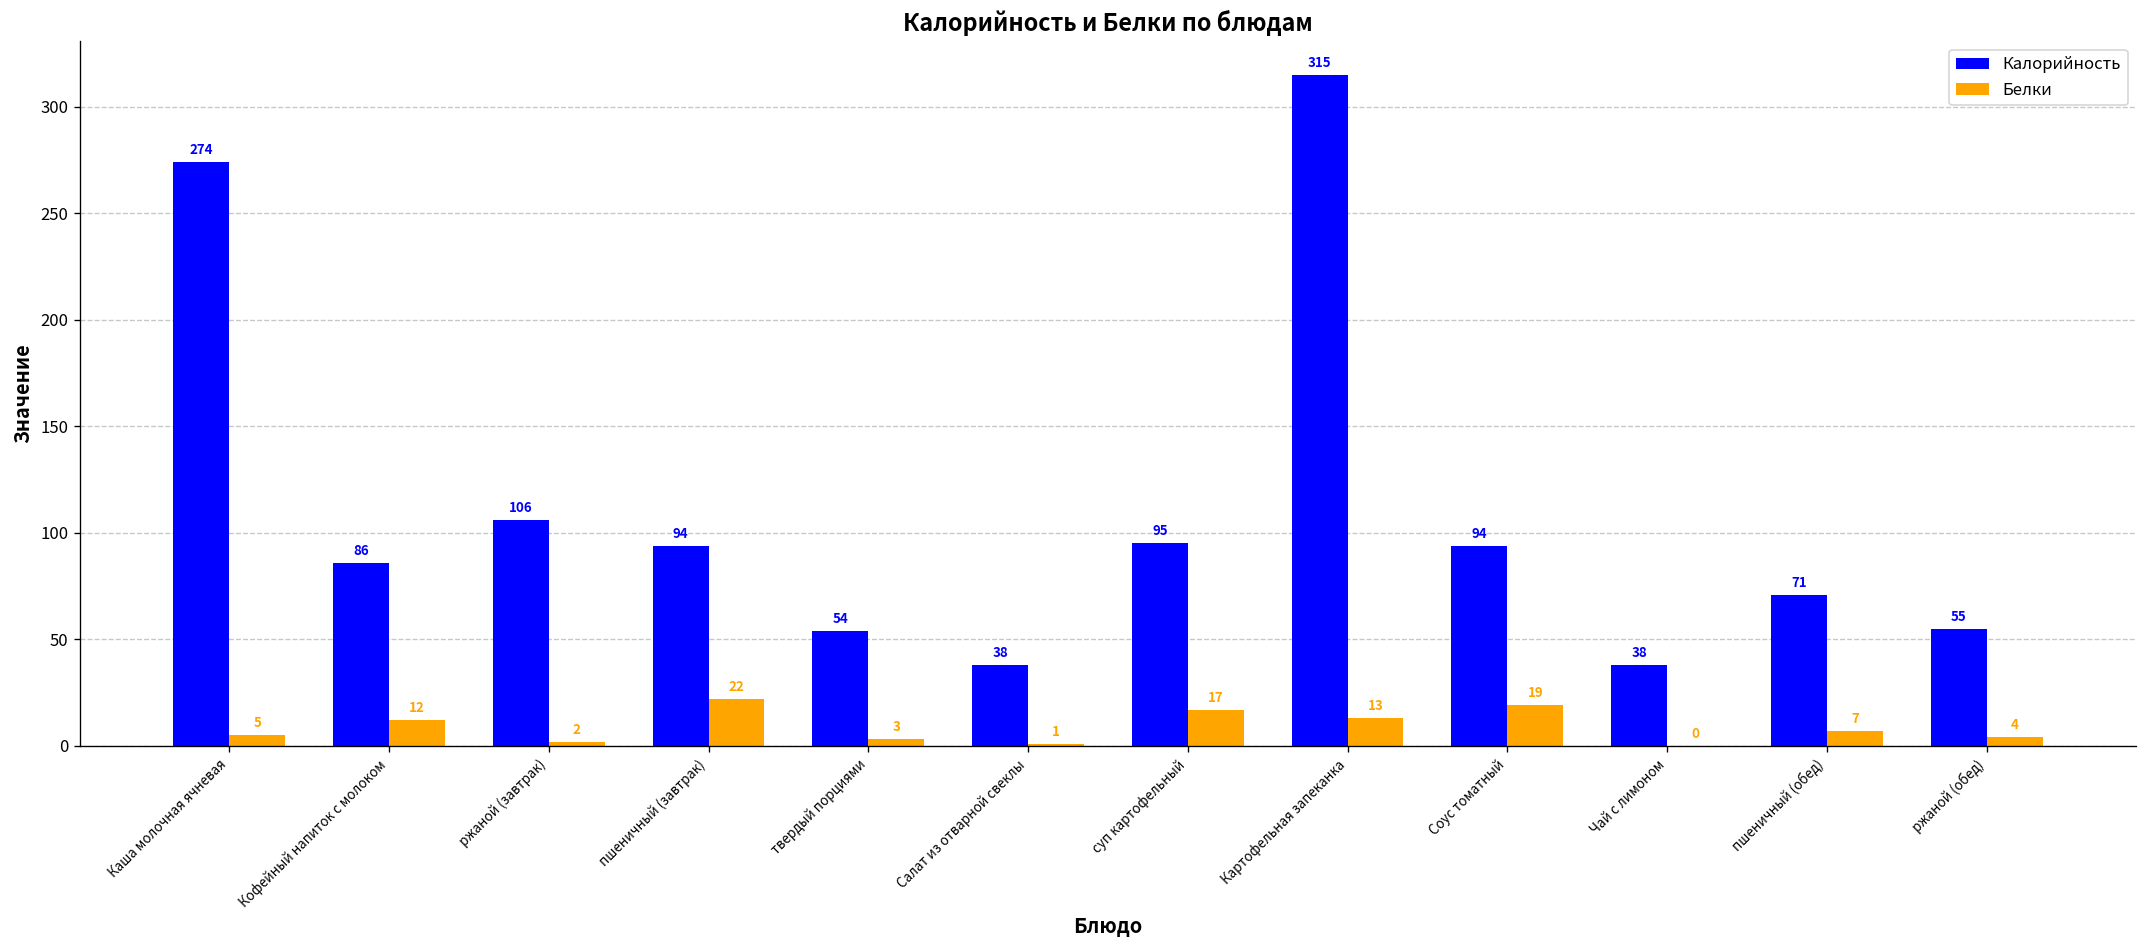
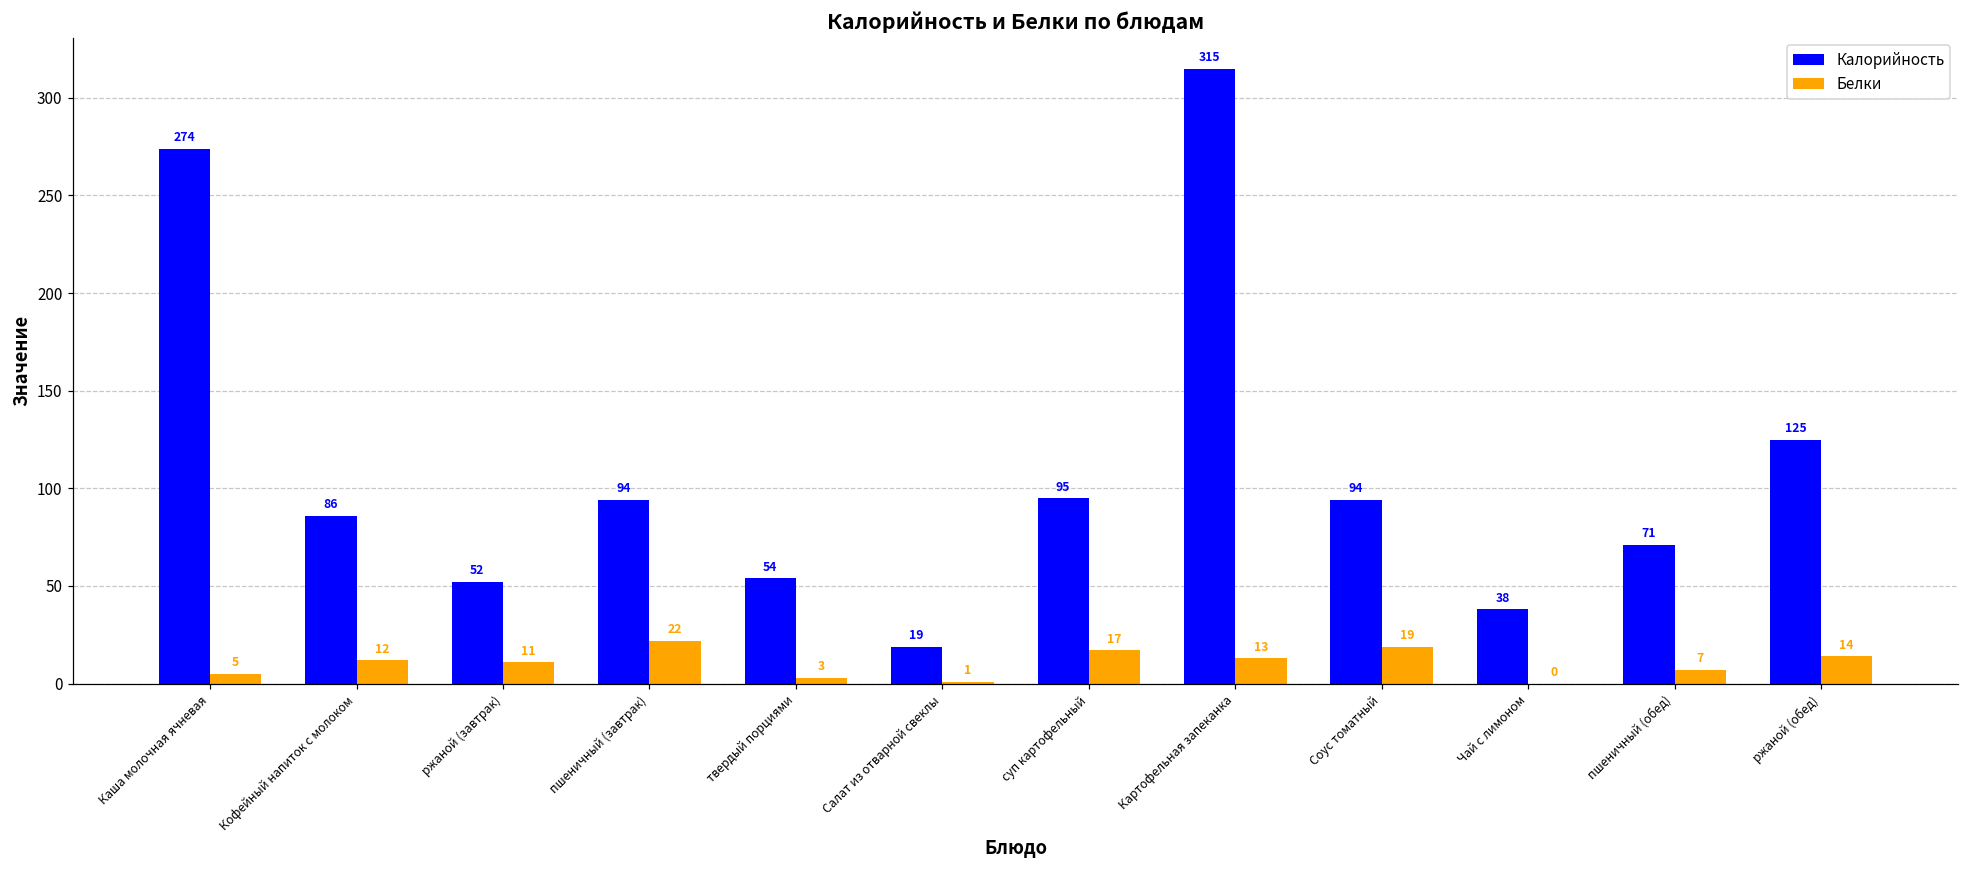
  {
    "Калорийность": {
      "Каша молочная ячневая": 274,
      "Кофейный напиток с молоком": 86,
-     "ржаной (завтрак)": 106,
+     "ржаной (завтрак)": 52,
      "пшеничный (завтрак)": 94,
      "твердый порциями": 54,
-     "Салат из отварной свеклы": 38,
+     "Салат из отварной свеклы": 19,
      "суп картофельный": 95,
      "Картофельная запеканка": 315,
      "Соус томатный": 94,
      "Чай с лимоном": 38,
      "пшеничный (обед)": 71,
-     "ржаной (обед)": 55
+     "ржаной (обед)": 125
    },
    "Белки": {
      "Каша молочная ячневая": 5,
      "Кофейный напиток с молоком": 12,
-     "ржаной (завтрак)": 2,
+     "ржаной (завтрак)": 11,
      "пшеничный (завтрак)": 22,
      "твердый порциями": 3,
      "Салат из отварной свеклы": 1,
      "суп картофельный": 17,
      "Картофельная запеканка": 13,
      "Соус томатный": 19,
      "Чай с лимоном": 0,
      "пшеничный (обед)": 7,
-     "ржаной (обед)": 4
+     "ржаной (обед)": 14
    }
  }
